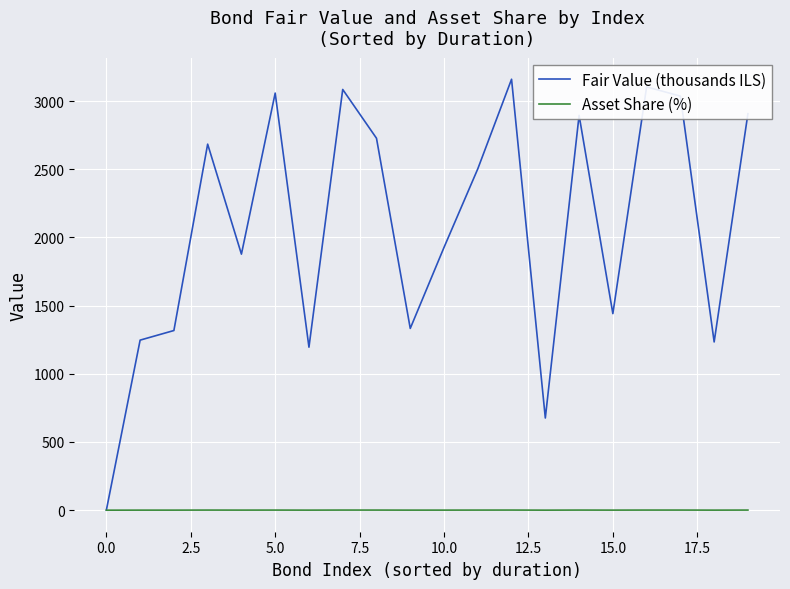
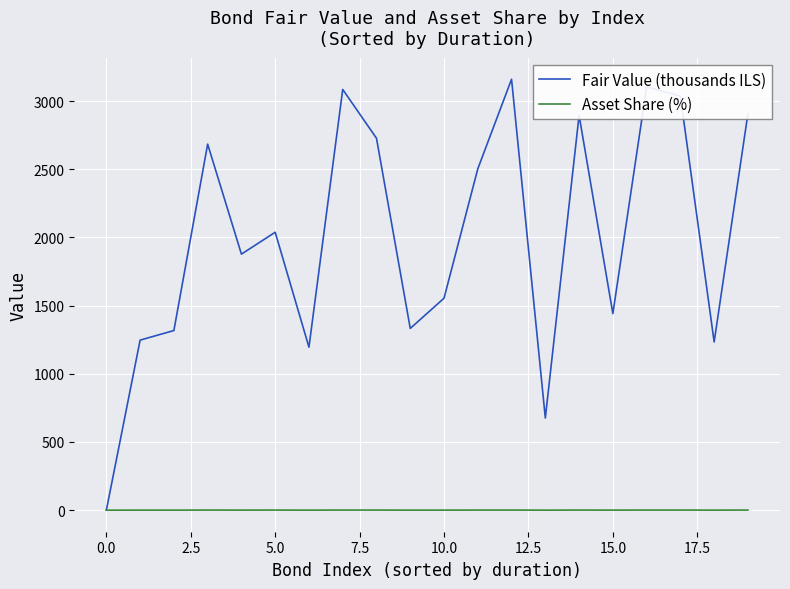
  {
    "Fair Value (thousands ILS)": {
-     "5.0": 3060,
-     "10.0": 1930,
+     "5.0": 2040,
+     "10.0": 1550,
      "15.0": 1440
    },
    "Asset Share (%)": {
      "5.0": 0,
      "10.0": 0,
      "15.0": 0
    }
  }
